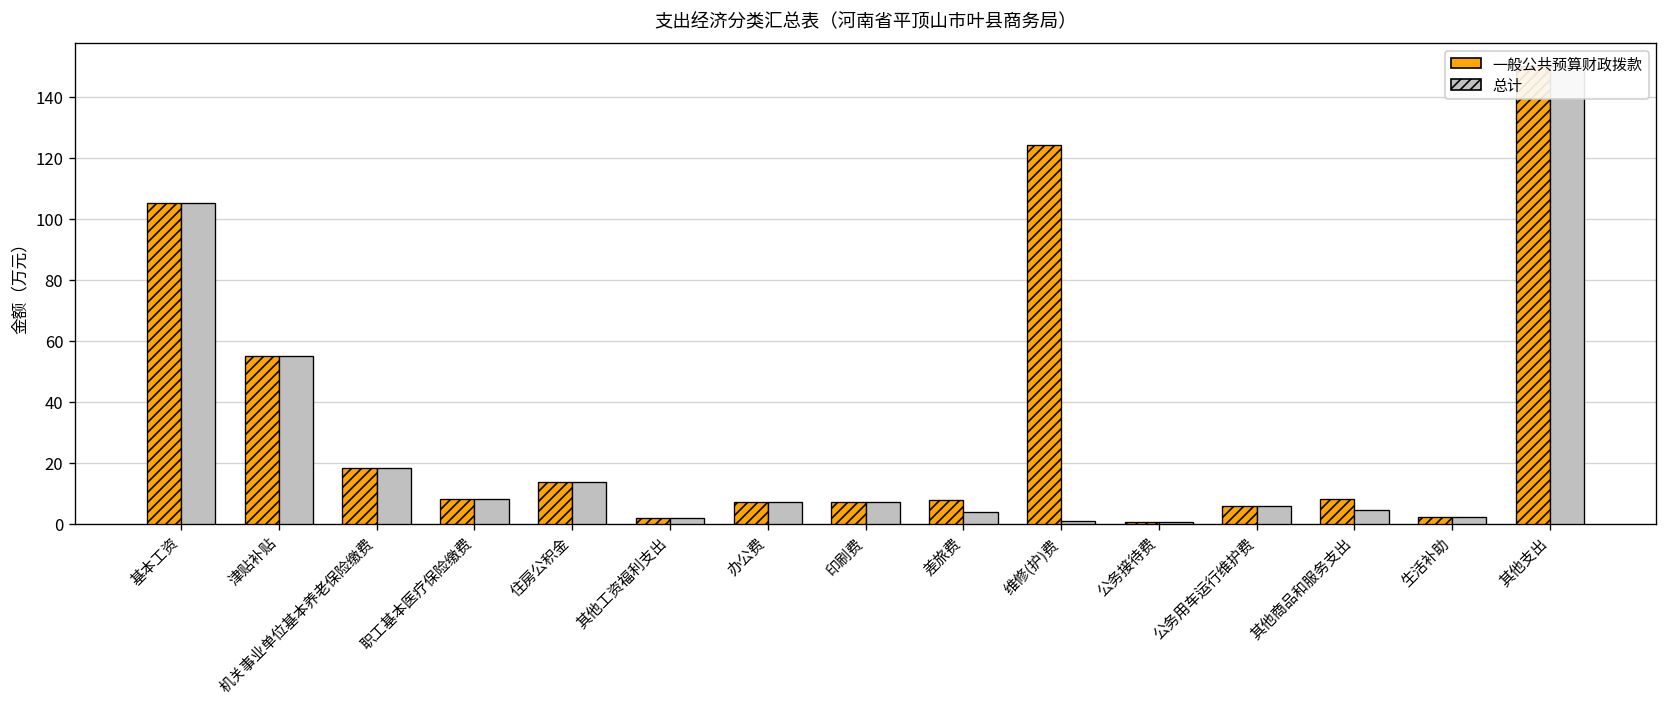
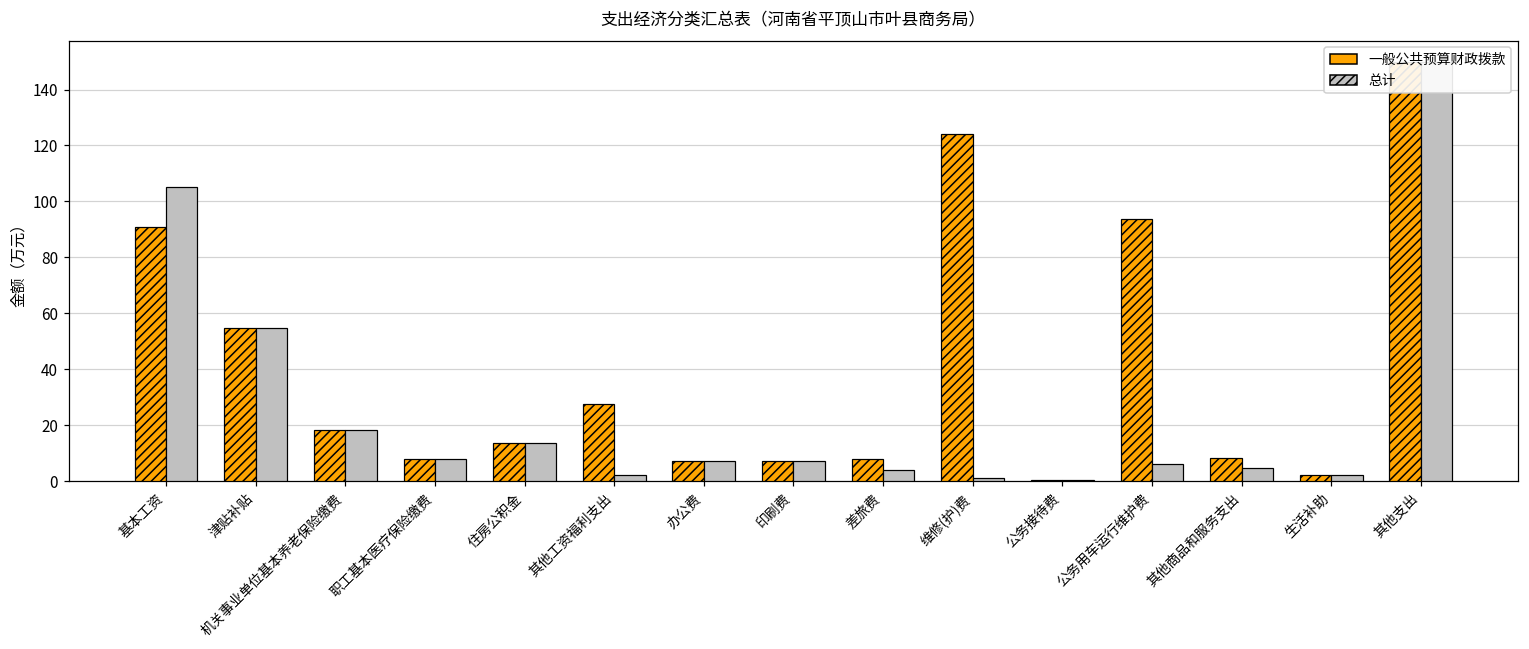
  {
    "一般公共预算财政拨款": {
-     "基本工资": 105,
+     "基本工资": 91,
      "津贴补贴": 55,
      "机关事业单位基本养老保险缴费": 18,
      "职工基本医疗保险缴费": 8,
      "住房公积金": 14,
-     "其他工资福利支出": 2,
+     "其他工资福利支出": 28,
      "办公费": 7,
      "印刷费": 7,
      "差旅费": 8,
      "维修(护)费": 124,
-     "公务用车运行维护费": 6,
+     "公务用车运行维护费": 94,
      "其他商品和服务支出": 8,
      "生活补助": 2
    },
    "总计": {
      "基本工资": 105,
      "津贴补贴": 55,
      "机关事业单位基本养老保险缴费": 18,
      "职工基本医疗保险缴费": 8,
      "住房公积金": 14,
      "其他工资福利支出": 2,
      "办公费": 7,
      "印刷费": 7,
      "差旅费": 4,
      "维修(护)费": 1,
      "公务用车运行维护费": 6,
      "其他商品和服务支出": 5,
      "生活补助": 2
    }
  }
